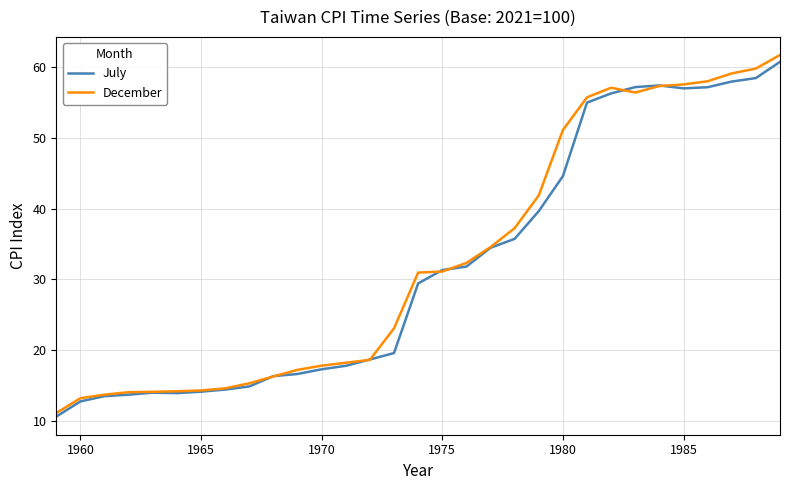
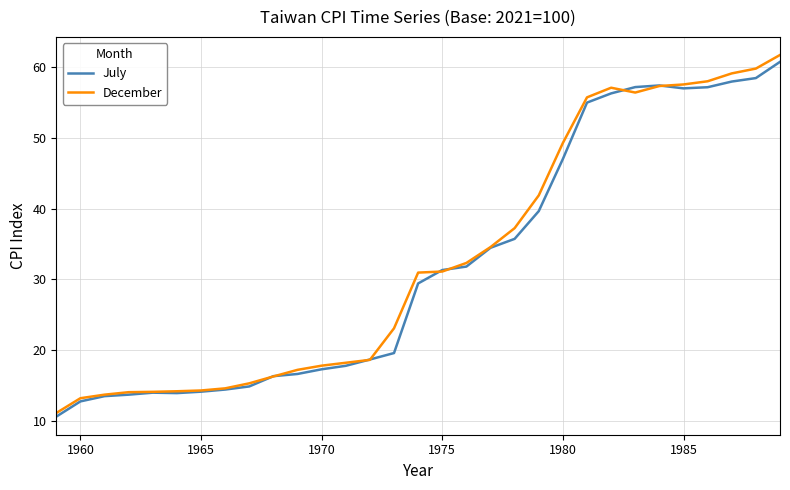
  {
    "July": {
      "1960": 13,
      "1970": 17,
-     "1980": 45,
+     "1980": 47,
      "1985": 57
    },
    "December": {
      "1960": 13,
      "1970": 18,
-     "1980": 51,
+     "1980": 49,
      "1985": 58
    }
  }
